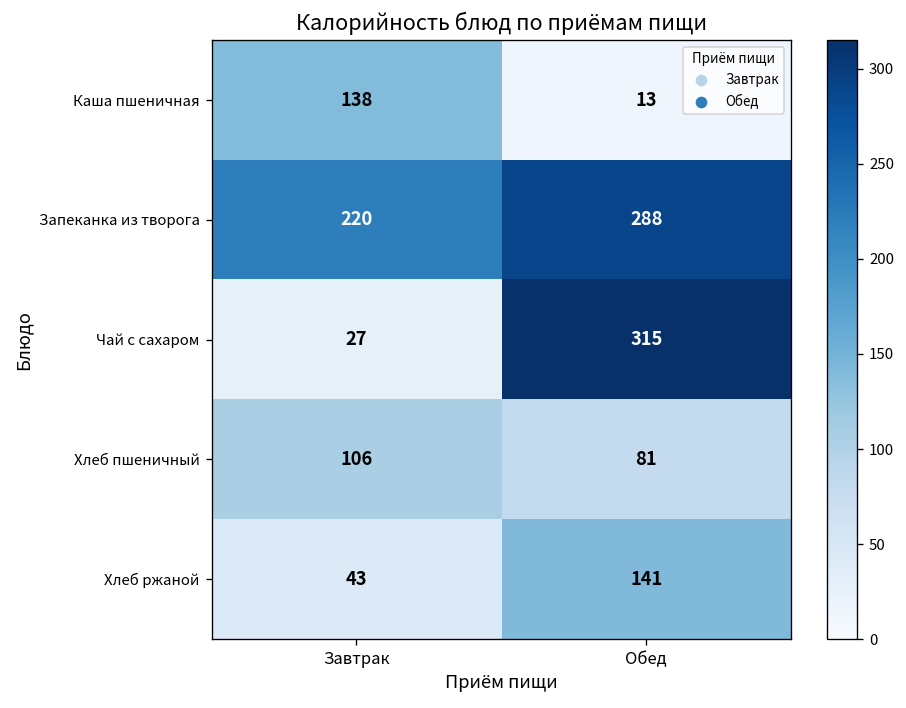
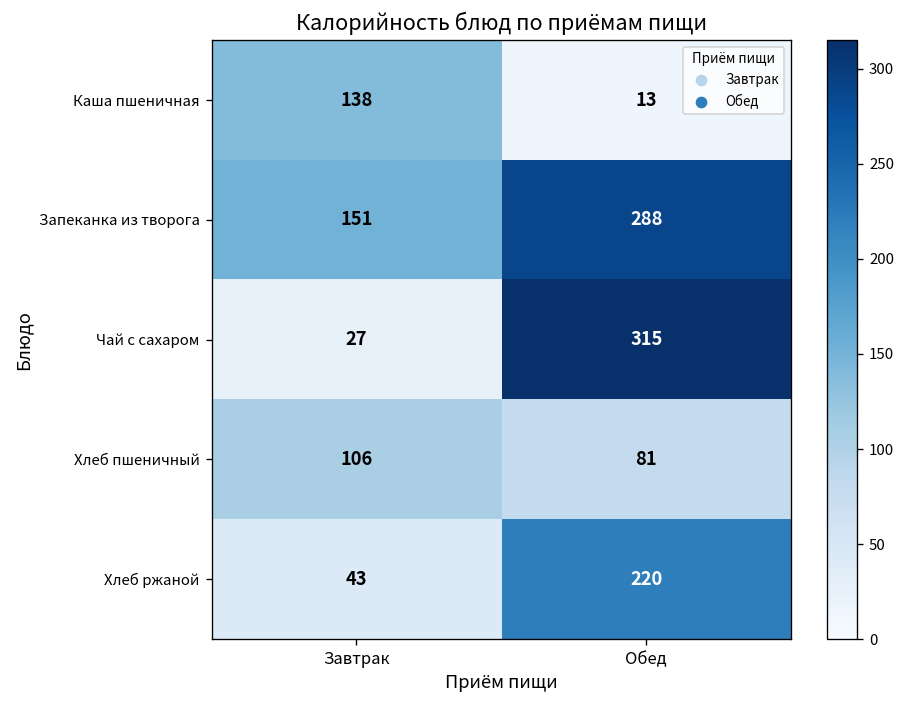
  {
    "Каша пшеничная": {
      "Завтрак": 138,
      "Обед": 13
    },
    "Запеканка из творога": {
-     "Завтрак": 220,
+     "Завтрак": 151,
      "Обед": 288
    },
    "Чай с сахаром": {
      "Завтрак": 27,
      "Обед": 315
    },
    "Хлеб пшеничный": {
      "Завтрак": 106,
      "Обед": 81
    },
    "Хлеб ржаной": {
      "Завтрак": 43,
-     "Обед": 141
+     "Обед": 220
    }
  }
